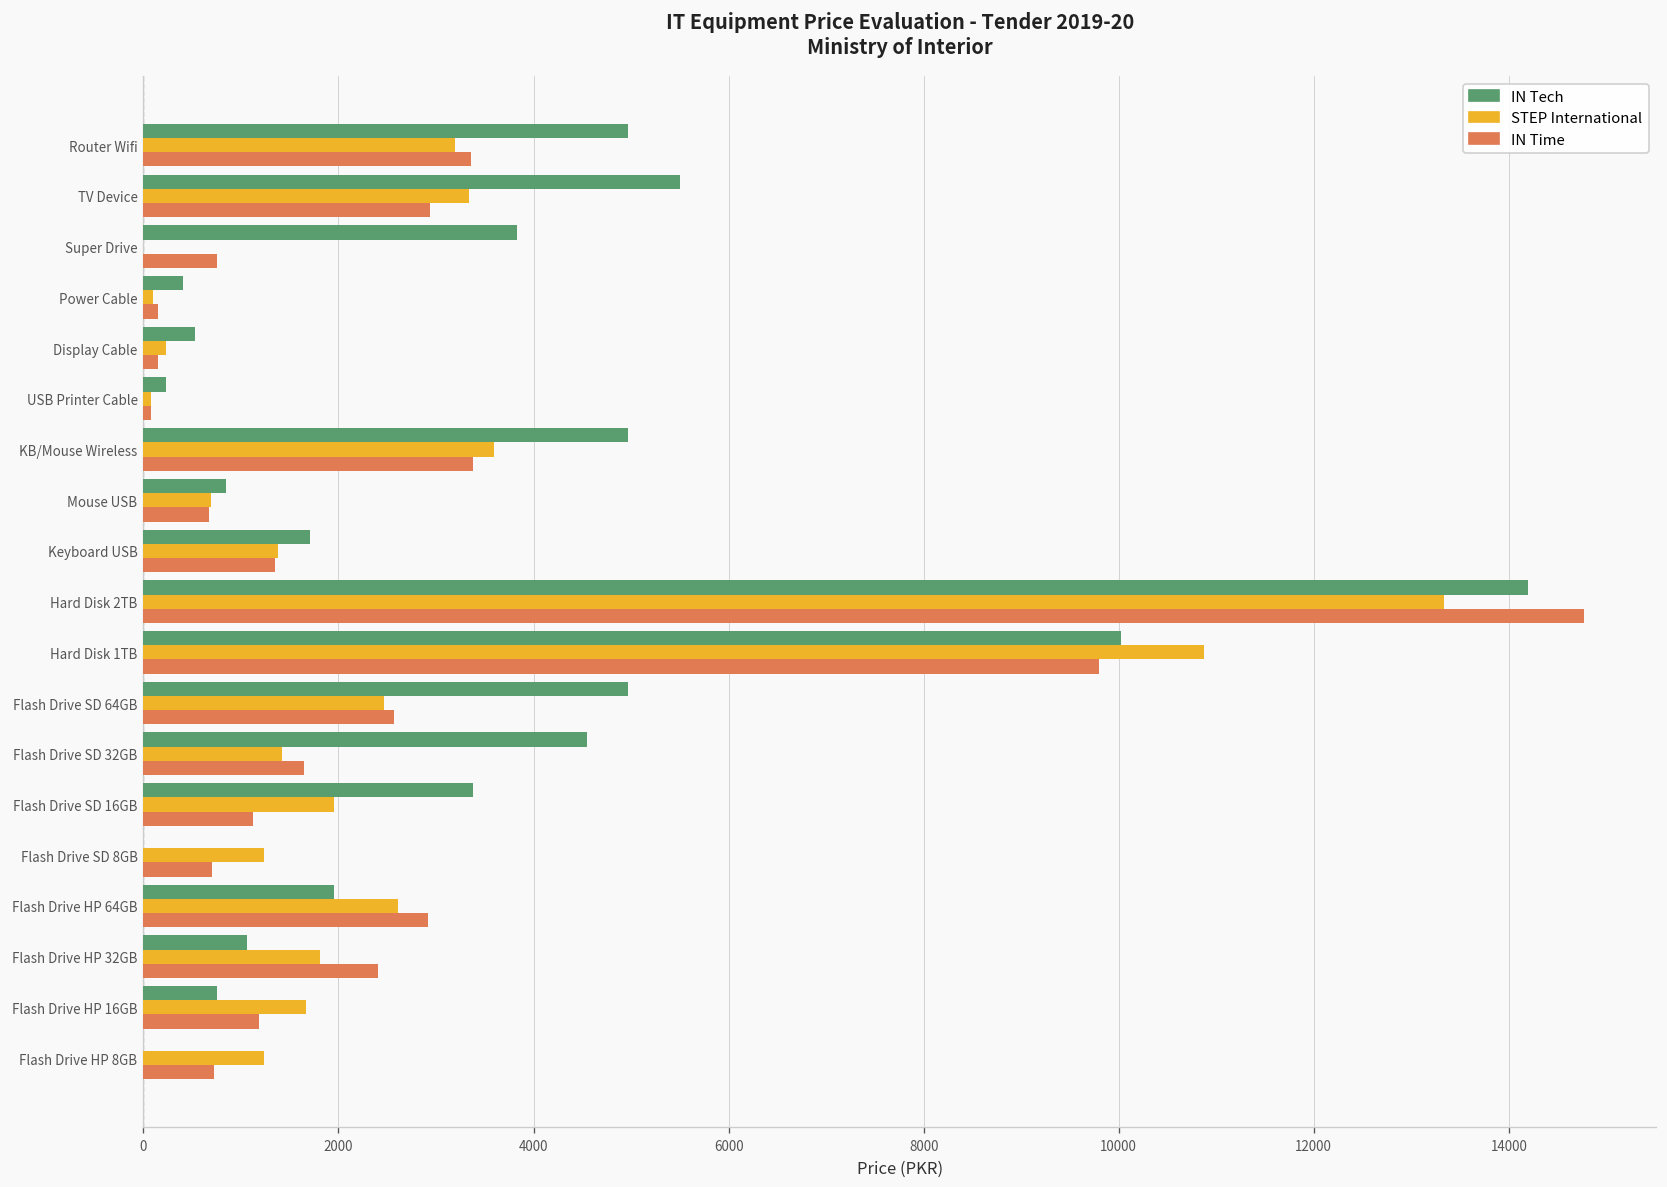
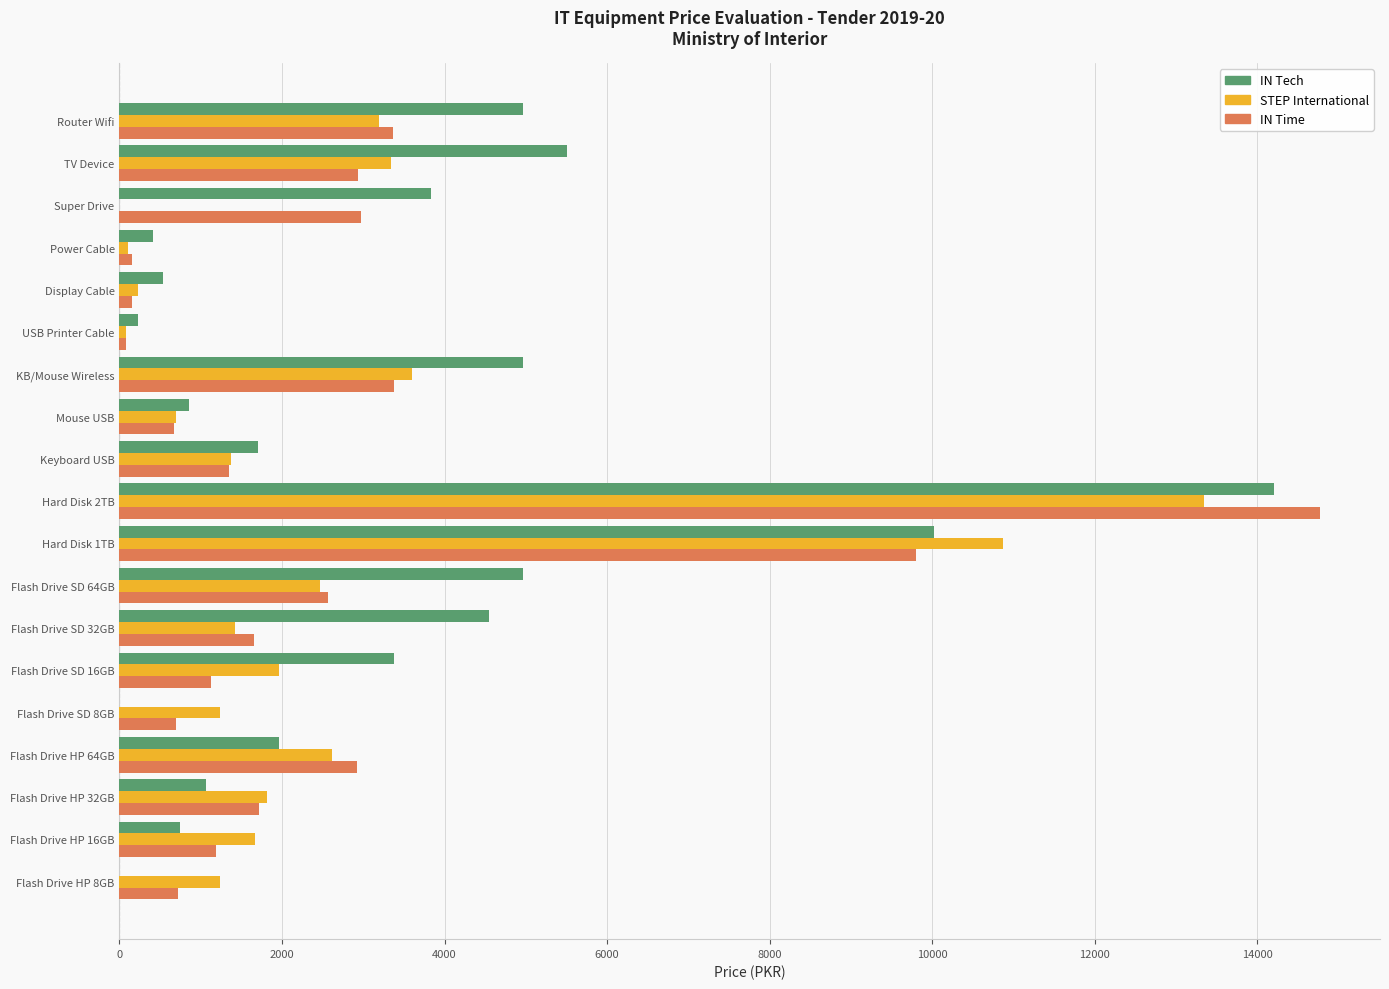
  {
    "IN Tech": {
      "Router Wifi": 5000,
      "TV Device": 5500,
      "Super Drive": 3800,
      "Power Cable": 400,
      "Display Cable": 500,
      "USB Printer Cable": 200,
      "KB/Mouse Wireless": 5000,
      "Mouse USB": 900,
      "Keyboard USB": 1700,
      "Hard Disk 2TB": 14200,
      "Hard Disk 1TB": 10000,
      "Flash Drive SD 64GB": 5000,
      "Flash Drive SD 32GB": 4500,
      "Flash Drive SD 16GB": 3400,
      "Flash Drive SD 8GB": 0,
      "Flash Drive HP 64GB": 2000,
      "Flash Drive HP 32GB": 1100,
      "Flash Drive HP 16GB": 800,
      "Flash Drive HP 8GB": 0
    },
    "STEP International": {
      "Router Wifi": 3200,
      "TV Device": 3300,
      "Super Drive": 0,
      "Power Cable": 100,
      "Display Cable": 200,
      "USB Printer Cable": 100,
      "KB/Mouse Wireless": 3600,
      "Mouse USB": 700,
      "Keyboard USB": 1400,
      "Hard Disk 2TB": 13300,
      "Hard Disk 1TB": 10900,
      "Flash Drive SD 64GB": 2500,
      "Flash Drive SD 32GB": 1400,
      "Flash Drive SD 16GB": 2000,
      "Flash Drive SD 8GB": 1200,
      "Flash Drive HP 64GB": 2600,
      "Flash Drive HP 32GB": 1800,
      "Flash Drive HP 16GB": 1700,
      "Flash Drive HP 8GB": 1200
    },
    "IN Time": {
      "Router Wifi": 3400,
      "TV Device": 2900,
-     "Super Drive": 800,
+     "Super Drive": 3000,
      "Power Cable": 200,
      "Display Cable": 200,
      "USB Printer Cable": 100,
      "KB/Mouse Wireless": 3400,
      "Mouse USB": 700,
      "Keyboard USB": 1400,
      "Hard Disk 2TB": 14800,
      "Hard Disk 1TB": 9800,
      "Flash Drive SD 64GB": 2600,
      "Flash Drive SD 32GB": 1700,
      "Flash Drive SD 16GB": 1100,
      "Flash Drive SD 8GB": 700,
      "Flash Drive HP 64GB": 2900,
-     "Flash Drive HP 32GB": 2400,
+     "Flash Drive HP 32GB": 1700,
      "Flash Drive HP 16GB": 1200,
      "Flash Drive HP 8GB": 700
    }
  }
